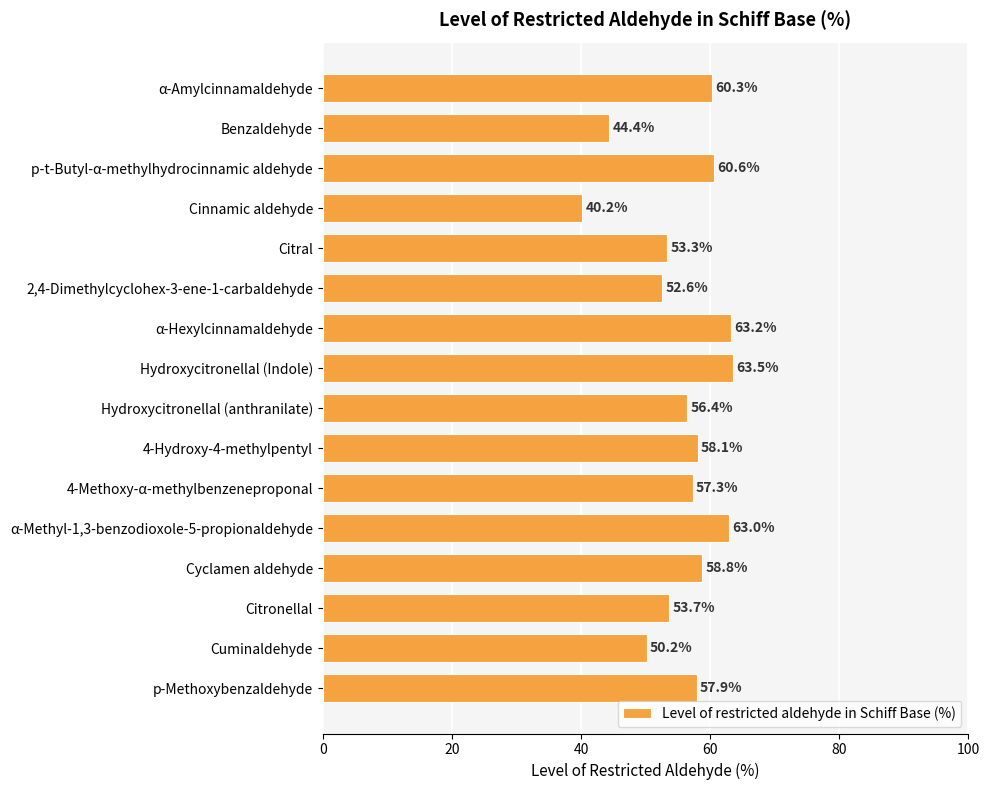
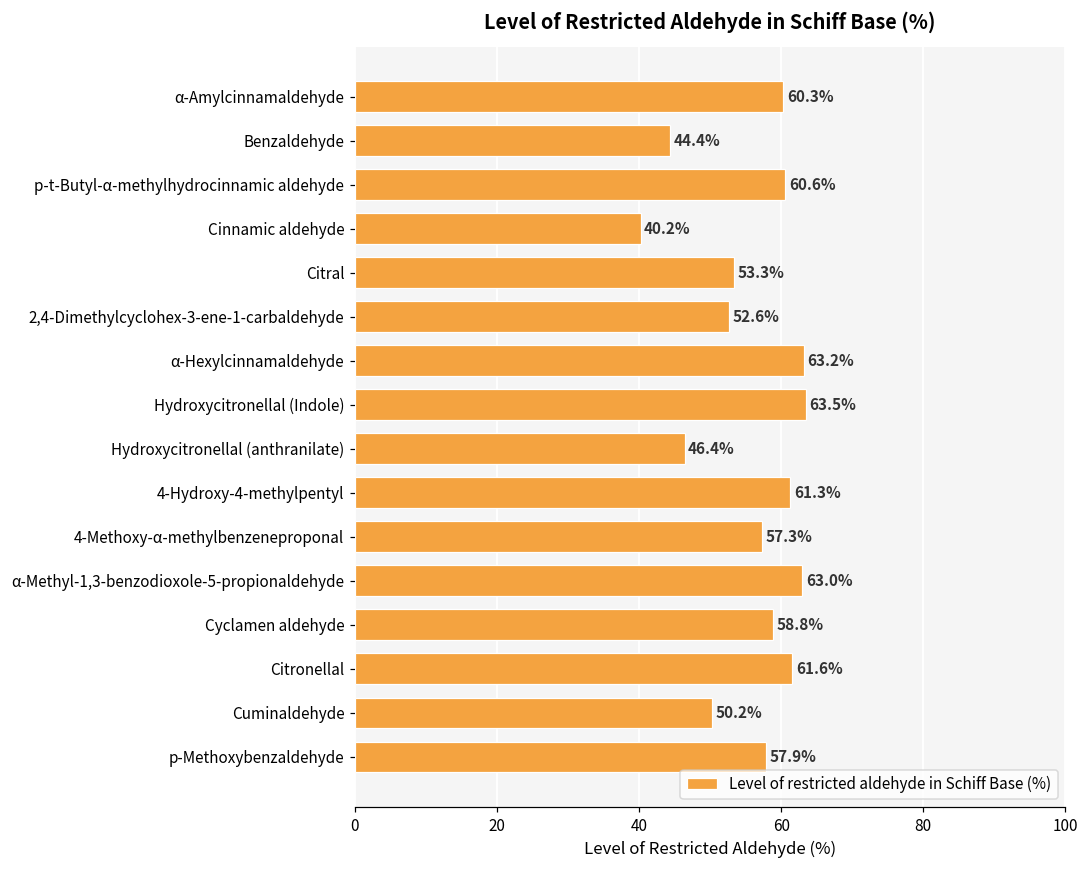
  {
    "α-Amylcinnamaldehyde": "60.3%",
    "Benzaldehyde": "44.4%",
    "p-t-Butyl-α-methylhydrocinnamic aldehyde": "60.6%",
    "Cinnamic aldehyde": "40.2%",
    "Citral": "53.3%",
    "2,4-Dimethylcyclohex-3-ene-1-carbaldehyde": "52.6%",
    "α-Hexylcinnamaldehyde": "63.2%",
    "Hydroxycitronellal (Indole)": "63.5%",
-   "Hydroxycitronellal (anthranilate)": "56.4%",
-   "4-Hydroxy-4-methylpentyl": "58.1%",
+   "Hydroxycitronellal (anthranilate)": "46.4%",
+   "4-Hydroxy-4-methylpentyl": "61.3%",
    "4-Methoxy-α-methylbenzeneproponal": "57.3%",
    "α-Methyl-1,3-benzodioxole-5-propionaldehyde": "63.0%",
    "Cyclamen aldehyde": "58.8%",
-   "Citronellal": "53.7%",
+   "Citronellal": "61.6%",
    "Cuminaldehyde": "50.2%",
    "p-Methoxybenzaldehyde": "57.9%"
  }
